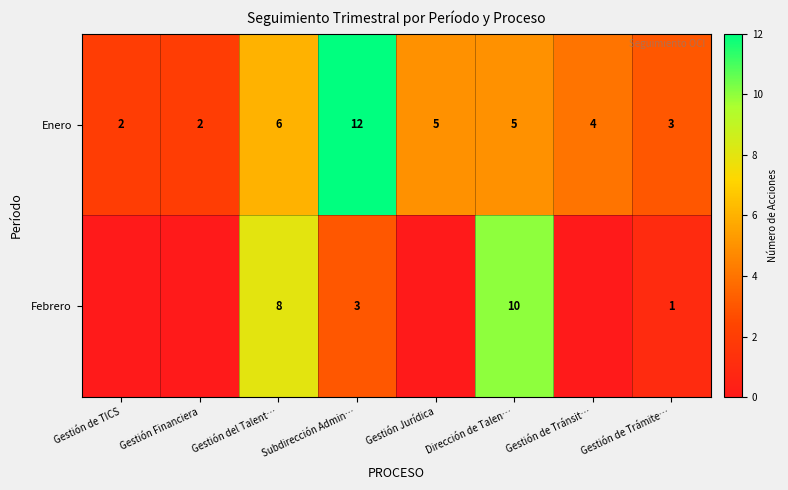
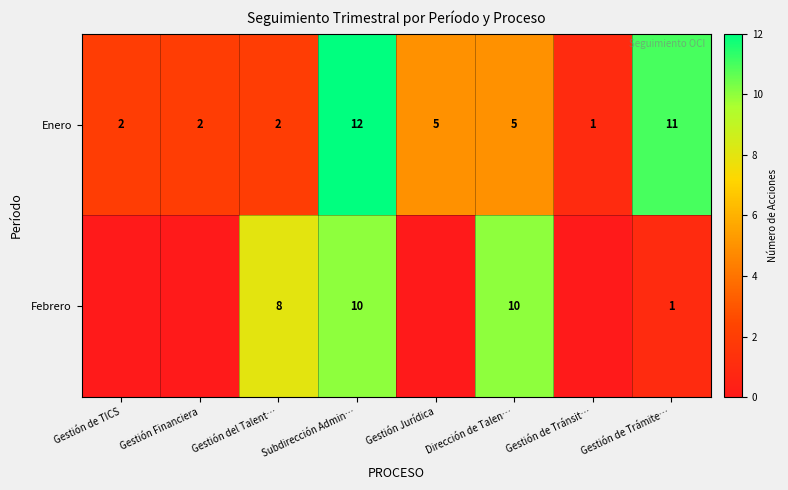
  {
    "Enero": {
      "Gestión de TICS": 2,
      "Gestión Financiera": 2,
-     "Gestión del Talent…": 6,
+     "Gestión del Talent…": 2,
      "Subdirección Admin…": 12,
      "Gestión Jurídica": 5,
      "Dirección de Talen…": 5,
-     "Gestión de Tránsit…": 4,
-     "Gestión de Trámite…": 3
+     "Gestión de Tránsit…": 1,
+     "Gestión de Trámite…": 11
    },
    "Febrero": {
      "Gestión del Talent…": 8,
-     "Subdirección Admin…": 3,
+     "Subdirección Admin…": 10,
      "Dirección de Talen…": 10,
      "Gestión de Trámite…": 1
    }
  }
